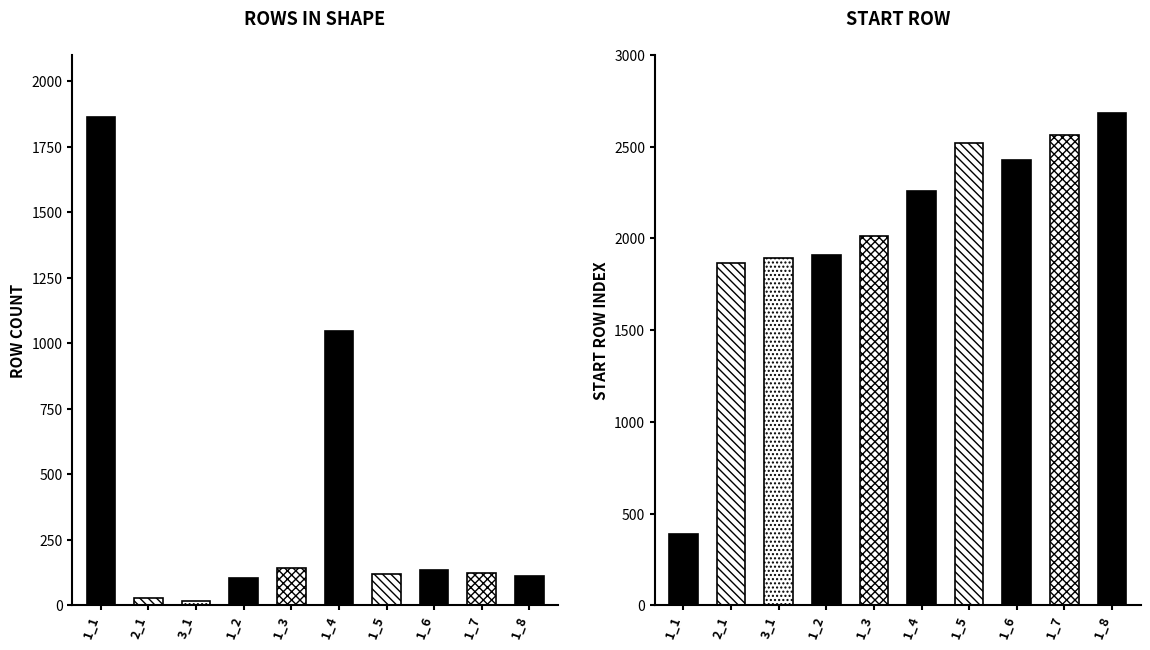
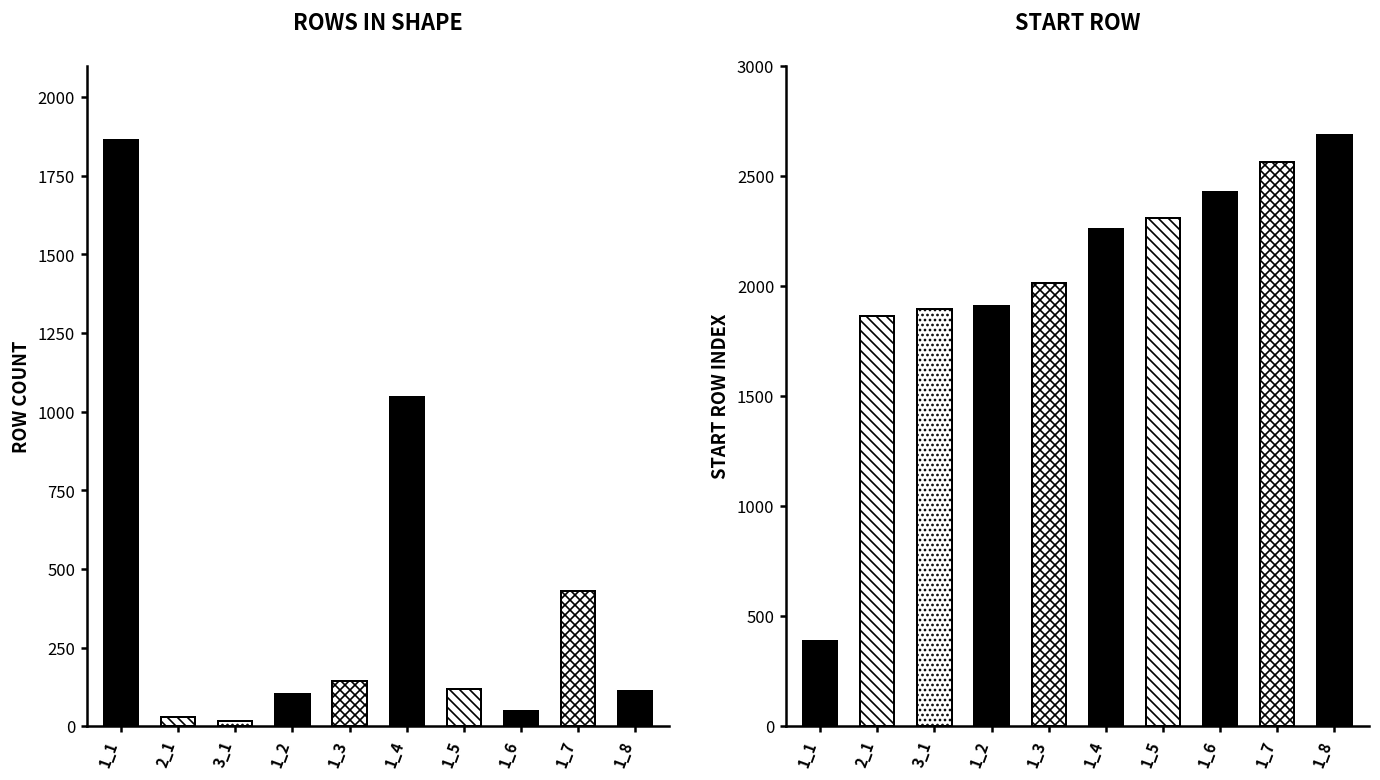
  {
    "ROWS IN SHAPE": {
      "1_1": 1860,
      "2_1": 30,
      "3_1": 20,
      "1_2": 100,
      "1_3": 140,
      "1_4": 1050,
      "1_5": 120,
-     "1_6": 140,
-     "1_7": 120,
+     "1_6": 50,
+     "1_7": 430,
      "1_8": 110
    },
    "START ROW": {
      "1_1": 390,
      "2_1": 1860,
      "3_1": 1890,
      "1_2": 1910,
      "1_3": 2010,
      "1_4": 2260,
-     "1_5": 2520,
+     "1_5": 2310,
      "1_6": 2430,
      "1_7": 2560,
      "1_8": 2690
    }
  }
